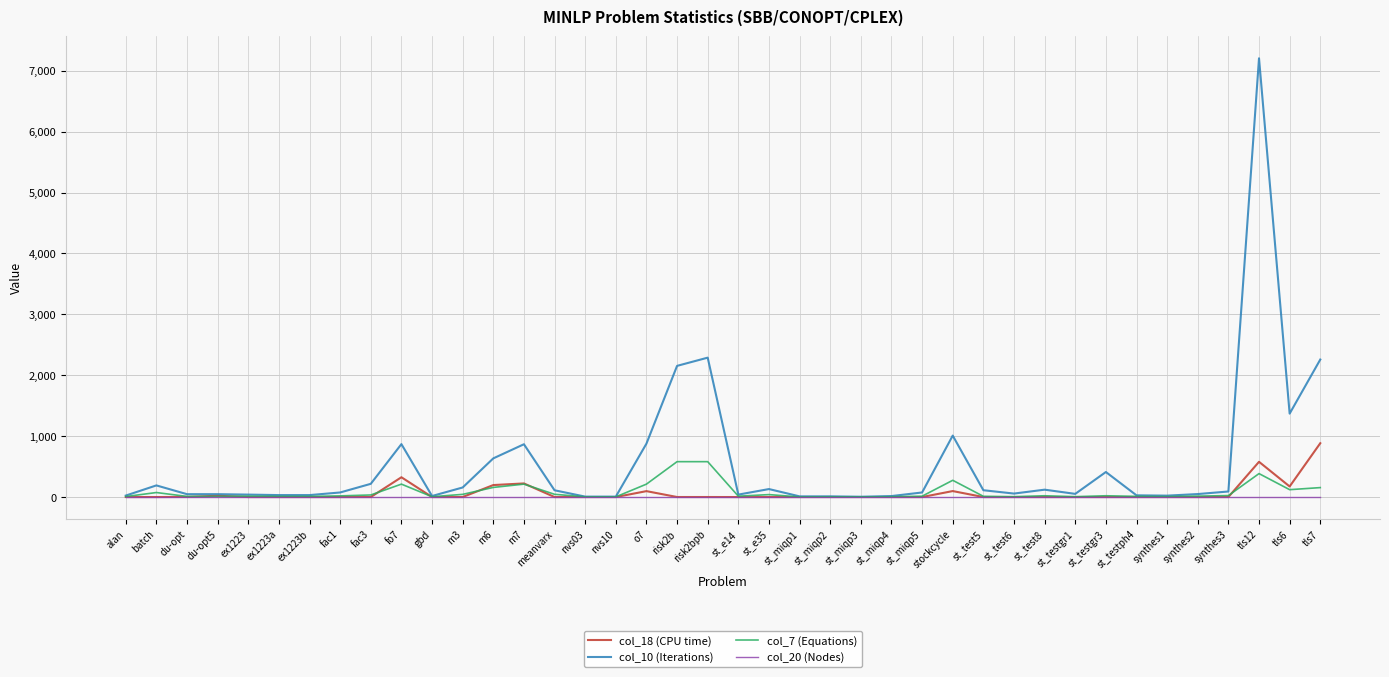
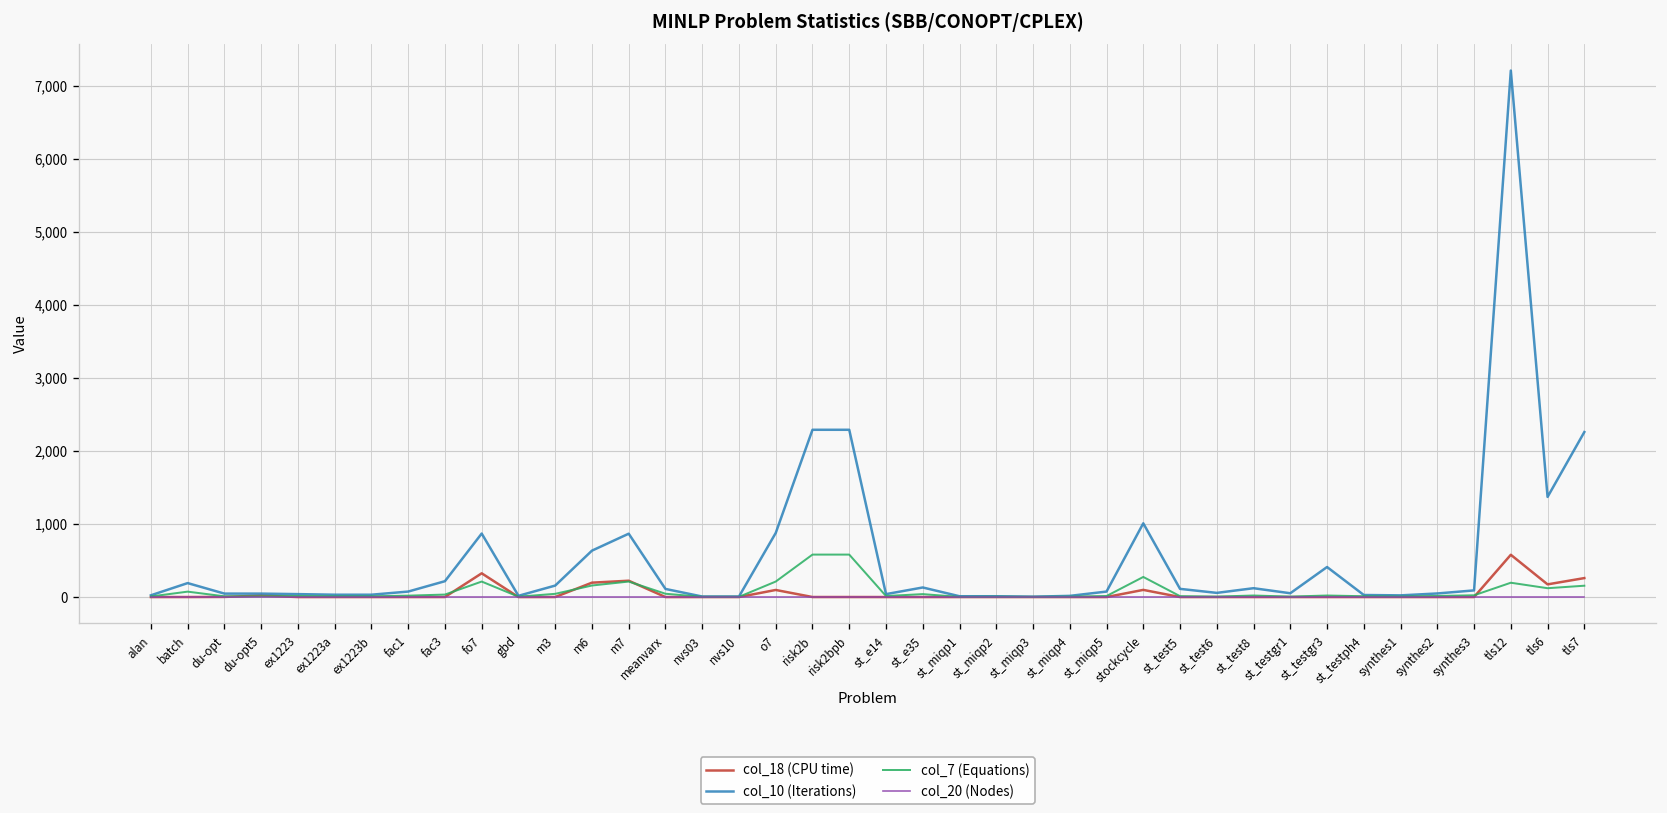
  {
    "col_18 (CPU time)": {
      "fo7": "300",
      "o7": "100",
      "stockcycle": "100",
      "tls12": "600",
      "tls6": "200",
-     "tls7": "900"
+     "tls7": "300"
    },
    "col_10 (Iterations)": {
      "batch": "200",
      "fac1": "100",
      "fac3": "200",
      "fo7": "900",
      "m3": "200",
      "m6": "600",
      "m7": "900",
      "meanvarx": "100",
      "o7": "900",
-     "risk2b": "2,200",
+     "risk2b": "2,300",
      "risk2bpb": "2,300",
      "st_e35": "100",
      "st_miqp5": "100",
      "stockcycle": "1,000",
      "st_test5": "100",
      "st_test6": "100",
      "st_test8": "100",
      "st_testgr1": "100",
      "st_testgr3": "400",
      "synthes3": "100",
      "tls12": "7,200",
      "tls6": "1,400",
      "tls7": "2,300"
    },
    "col_7 (Equations)": {
      "batch": "100",
      "fo7": "200",
      "m3": "0",
      "meanvarx": "0",
      "o7": "200",
      "risk2b": "600",
      "risk2bpb": "600",
      "stockcycle": "300",
-     "tls12": "400",
+     "tls12": "200",
      "tls6": "100",
      "tls7": "200"
    },
    "col_20 (Nodes)": {
      "fo7": "0",
      "m6": "0",
      "m7": "0",
      "o7": "0",
      "stockcycle": "0",
      "tls12": "0",
      "tls6": "0",
      "tls7": "0"
    }
  }
